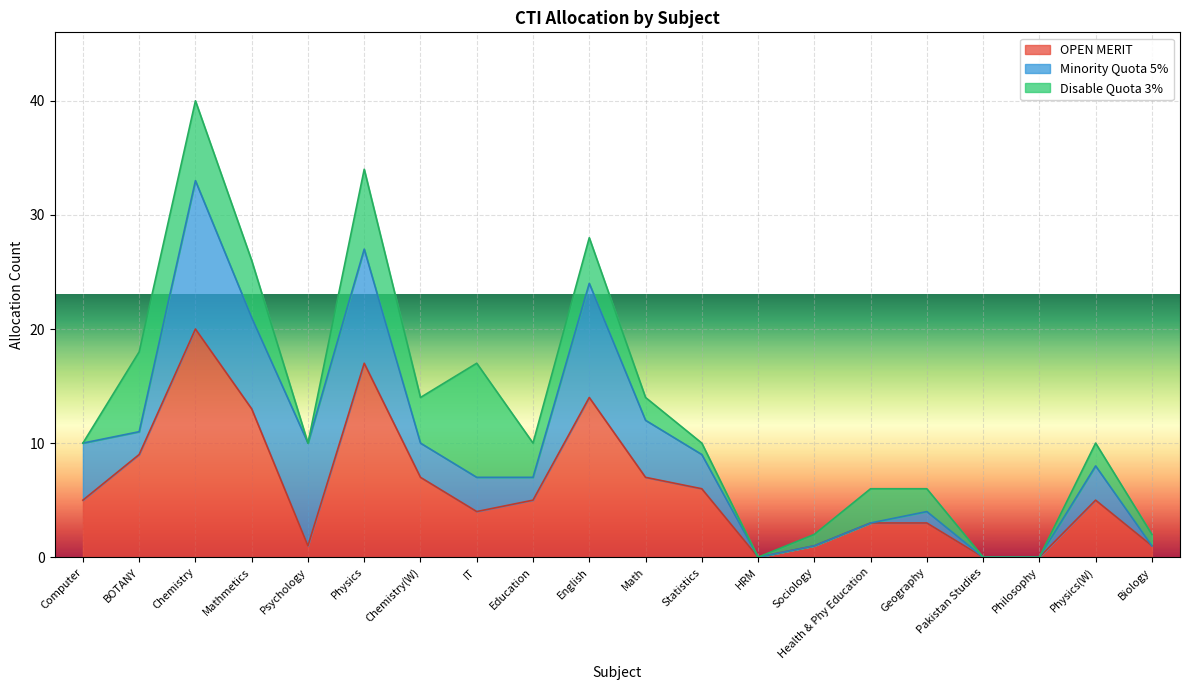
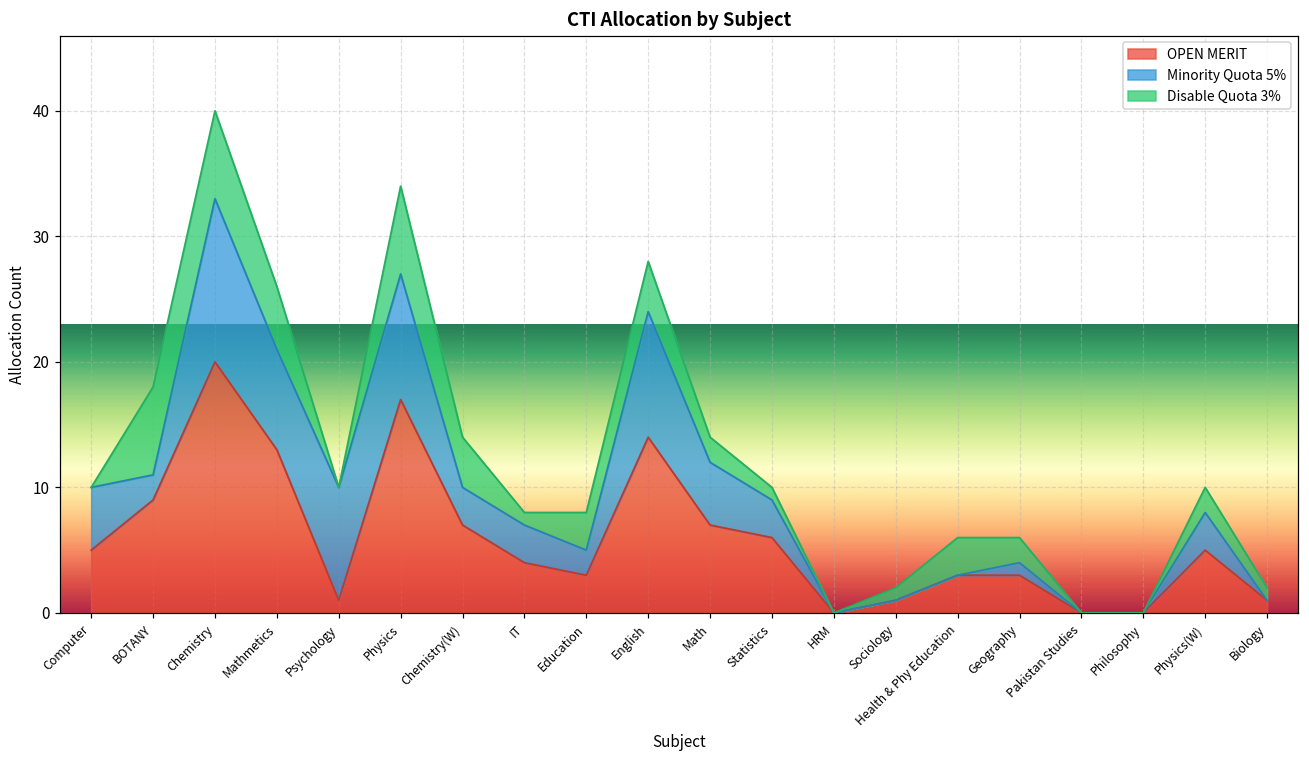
  {
    "OPEN MERIT": {
      "Computer": 5,
      "BOTANY": 9,
      "Chemistry": 20,
      "Mathmetics": 13,
      "Psychology": 1,
      "Physics": 17,
      "Chemistry(W)": 7,
      "IT": 4,
-     "Education": 5,
+     "Education": 3,
      "English": 14,
      "Math": 7,
      "Statistics": 6,
      "Geography": 3,
      "Physics(W)": 5
    },
    "Minority Quota 5%": {
      "BOTANY": 2,
      "Chemistry": 13,
      "Mathmetics": 8,
      "Physics": 10,
      "Chemistry(W)": 3,
      "IT": 3,
      "Education": 2,
      "English": 10,
      "Math": 5,
      "Statistics": 3,
      "Geography": 1,
      "Physics(W)": 3
    },
    "Disable Quota 3%": {
      "BOTANY": 7,
      "Chemistry": 7,
      "Mathmetics": 5,
      "Physics": 7,
      "Chemistry(W)": 4,
-     "IT": 10,
+     "IT": 1,
      "Education": 3,
      "English": 4,
      "Math": 2,
      "Statistics": 1,
      "Sociology": 1,
      "Health & Phy Education": 3,
      "Geography": 2,
      "Physics(W)": 2,
      "Biology": 1
    }
  }
